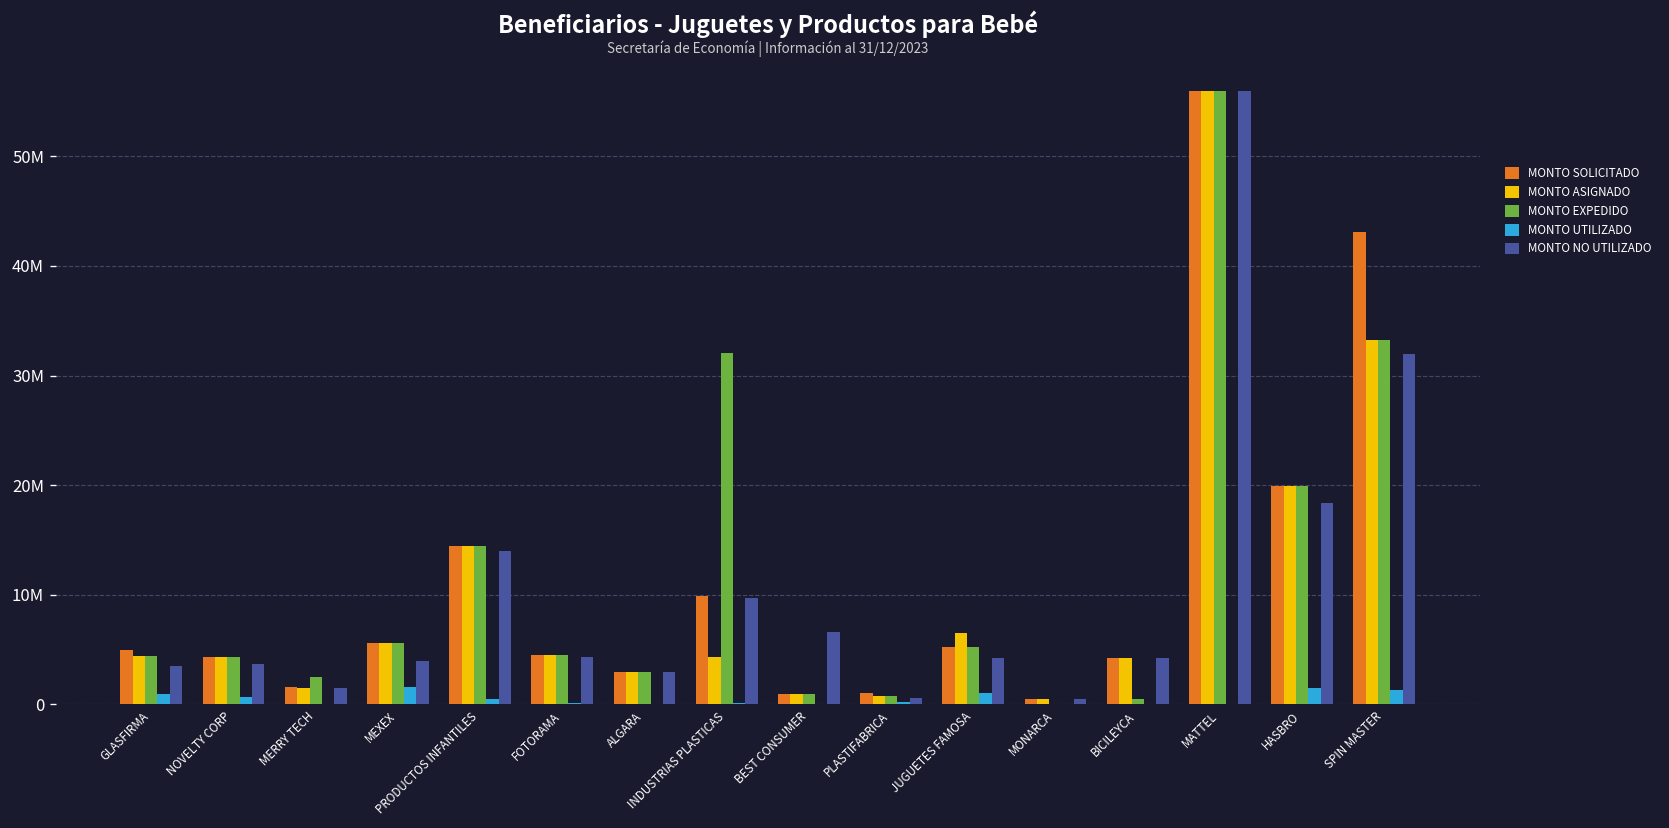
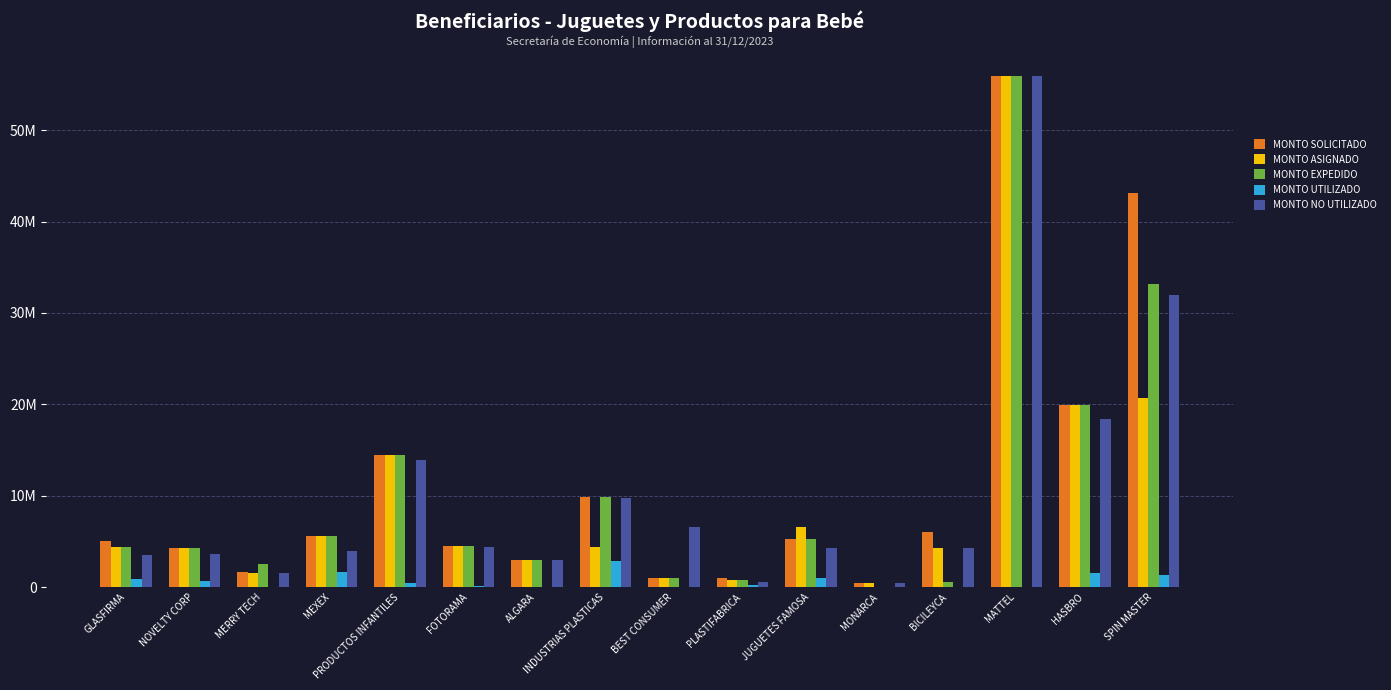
  {
    "MONTO SOLICITADO": {
      "GLASFIRMA": 5000000,
      "NOVELTY CORP": 4000000,
      "MERRY TECH": 2000000,
      "MEXEX": 6000000,
      "PRODUCTOS INFANTILES": 14000000,
      "FOTORAMA": 4000000,
      "ALGARA": 3000000,
      "INDUSTRIAS PLASTICAS": 10000000,
      "BEST CONSUMER": 1000000,
      "PLASTIFABRICA": 1000000,
      "JUGUETES FAMOSA": 5000000,
      "MONARCA": 0,
-     "BICILEYCA": 4000000,
+     "BICILEYCA": 6000000,
      "MATTEL": 56000000,
      "HASBRO": 20000000,
      "SPIN MASTER": 43000000
    },
    "MONTO ASIGNADO": {
      "GLASFIRMA": 4000000,
      "NOVELTY CORP": 4000000,
      "MERRY TECH": 2000000,
      "MEXEX": 6000000,
      "PRODUCTOS INFANTILES": 14000000,
      "FOTORAMA": 4000000,
      "ALGARA": 3000000,
      "INDUSTRIAS PLASTICAS": 4000000,
      "BEST CONSUMER": 1000000,
      "PLASTIFABRICA": 1000000,
      "JUGUETES FAMOSA": 7000000,
      "MONARCA": 0,
      "BICILEYCA": 4000000,
      "MATTEL": 56000000,
      "HASBRO": 20000000,
-     "SPIN MASTER": 33000000
+     "SPIN MASTER": 21000000
    },
    "MONTO EXPEDIDO": {
      "GLASFIRMA": 4000000,
      "NOVELTY CORP": 4000000,
      "MERRY TECH": 3000000,
      "MEXEX": 6000000,
      "PRODUCTOS INFANTILES": 14000000,
      "FOTORAMA": 4000000,
      "ALGARA": 3000000,
-     "INDUSTRIAS PLASTICAS": 32000000,
+     "INDUSTRIAS PLASTICAS": 10000000,
      "BEST CONSUMER": 1000000,
      "PLASTIFABRICA": 1000000,
      "JUGUETES FAMOSA": 5000000,
      "MONARCA": 0,
      "BICILEYCA": 1000000,
      "MATTEL": 56000000,
      "HASBRO": 20000000,
      "SPIN MASTER": 33000000
    },
    "MONTO UTILIZADO": {
      "GLASFIRMA": 1000000,
      "NOVELTY CORP": 1000000,
      "MERRY TECH": 0,
      "MEXEX": 2000000,
      "PRODUCTOS INFANTILES": 0,
-     "INDUSTRIAS PLASTICAS": 0,
+     "INDUSTRIAS PLASTICAS": 3000000,
      "BEST CONSUMER": 0,
      "JUGUETES FAMOSA": 1000000,
      "MONARCA": 0,
      "BICILEYCA": 0,
      "MATTEL": 0,
      "HASBRO": 2000000,
      "SPIN MASTER": 1000000
    },
    "MONTO NO UTILIZADO": {
      "GLASFIRMA": 4000000,
      "NOVELTY CORP": 4000000,
      "MERRY TECH": 2000000,
      "MEXEX": 4000000,
      "PRODUCTOS INFANTILES": 14000000,
      "FOTORAMA": 4000000,
      "ALGARA": 3000000,
      "INDUSTRIAS PLASTICAS": 10000000,
      "BEST CONSUMER": 7000000,
      "PLASTIFABRICA": 1000000,
      "JUGUETES FAMOSA": 4000000,
      "MONARCA": 0,
      "BICILEYCA": 4000000,
      "MATTEL": 56000000,
      "HASBRO": 18000000,
      "SPIN MASTER": 32000000
    }
  }
